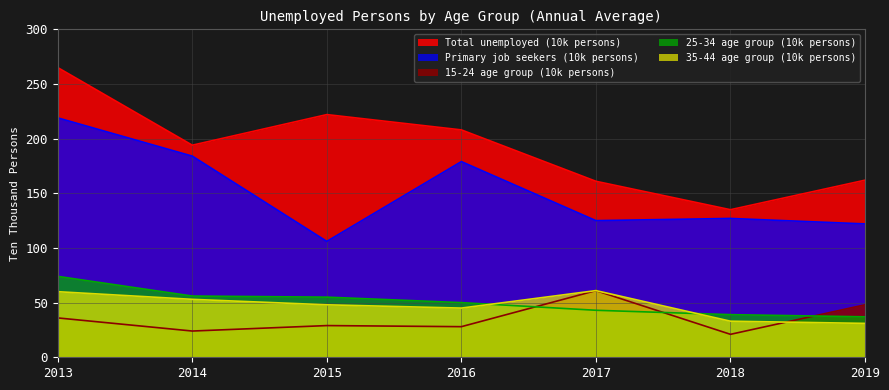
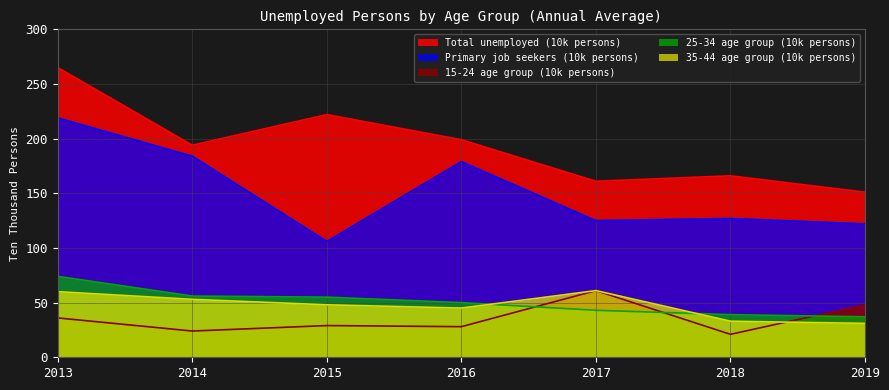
  {
    "Total unemployed (10k persons)": {
      "2013": 265,
      "2014": 194,
      "2015": 222,
-     "2016": 208,
+     "2016": 199,
      "2017": 161,
-     "2018": 135,
-     "2019": 162
+     "2018": 166,
+     "2019": 151
    },
    "Primary job seekers (10k persons)": {
      "2013": 219,
      "2014": 184,
      "2015": 106,
      "2016": 179,
      "2017": 125,
      "2018": 127,
      "2019": 122
    },
    "15-24 age group (10k persons)": {
      "2013": 36,
      "2014": 24,
      "2015": 29,
      "2016": 28,
      "2018": 21,
      "2019": 48
    },
    "25-34 age group (10k persons)": {
      "2013": 74,
      "2014": 56,
      "2015": 55,
      "2016": 50,
      "2017": 43,
      "2018": 39,
      "2019": 37
    },
    "35-44 age group (10k persons)": {
      "2013": 60,
      "2014": 53,
      "2015": 48,
      "2016": 45,
      "2018": 33,
      "2019": 31
    }
  }
